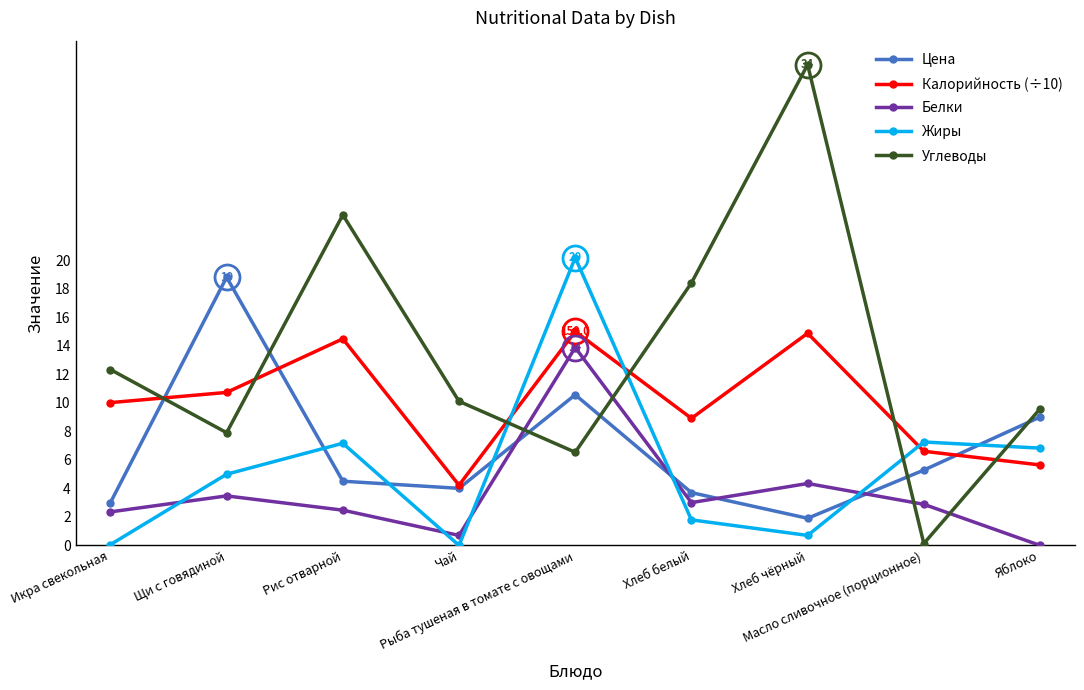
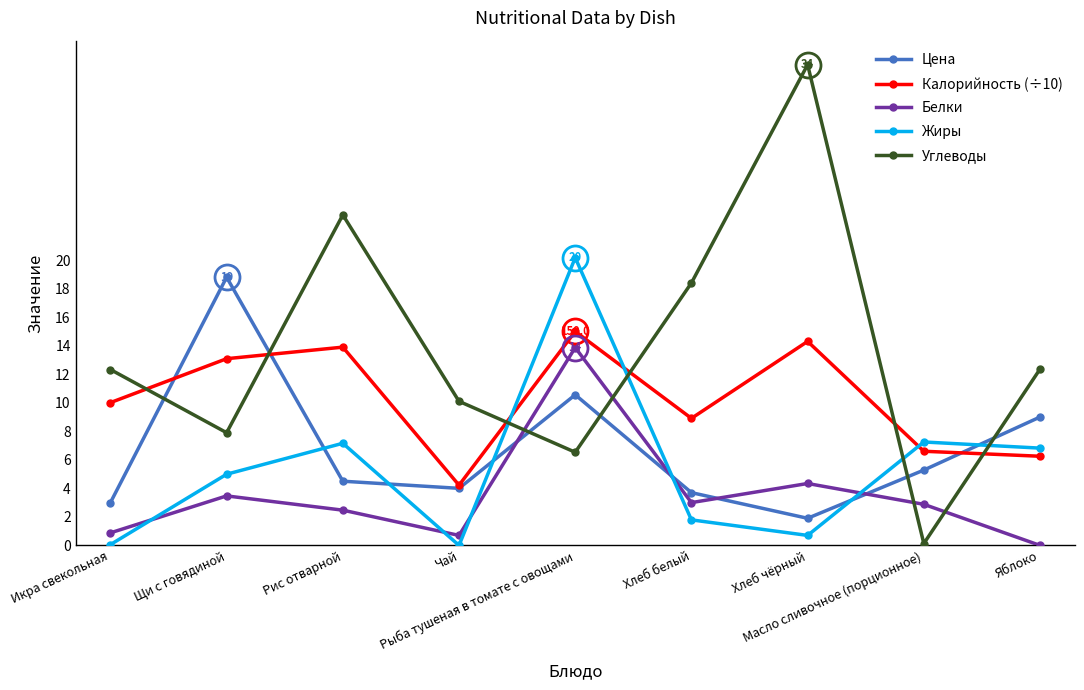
  {
    "Калорийность (÷10)": {
      "Икра свекольная": 10.0,
-     "Щи с говядиной": 10.7,
-     "Рис отварной": 14.5,
+     "Щи с говядиной": 13.1,
+     "Рис отварной": 13.9,
      "Чай": 4.2,
      "Хлеб белый": 8.9,
-     "Хлеб чёрный": 14.9,
+     "Хлеб чёрный": 14.3,
      "Масло сливочное (порционное)": 6.6,
-     "Яблоко": 5.6
+     "Яблоко": 6.3
    },
    "Белки": {
-     "Икра свекольная": 2.4,
+     "Икра свекольная": 0.9,
      "Щи с говядиной": 3.5,
      "Рис отварной": 2.5,
      "Чай": 0.7,
      "Хлеб белый": 3.0,
      "Хлеб чёрный": 4.3,
      "Масло сливочное (порционное)": 2.9,
      "Яблоко": 0.0
    },
    "Жиры": {
      "Икра свекольная": 0.1,
      "Щи с говядиной": 5.0,
      "Рис отварной": 7.2,
      "Чай": 0.0,
      "Хлеб белый": 1.8,
      "Хлеб чёрный": 0.7,
      "Масло сливочное (порционное)": 7.3,
      "Яблоко": 6.8
    },
    "Углеводы": {
      "Икра свекольная": 12.3,
      "Щи с говядиной": 7.9,
      "Рис отварной": 23.2,
      "Чай": 10.1,
      "Рыба тушеная в томате с овощами": 6.5,
      "Хлеб белый": 18.4,
      "Масло сливочное (порционное)": 0.1,
-     "Яблоко": 9.6
+     "Яблоко": 12.4
    }
  }
